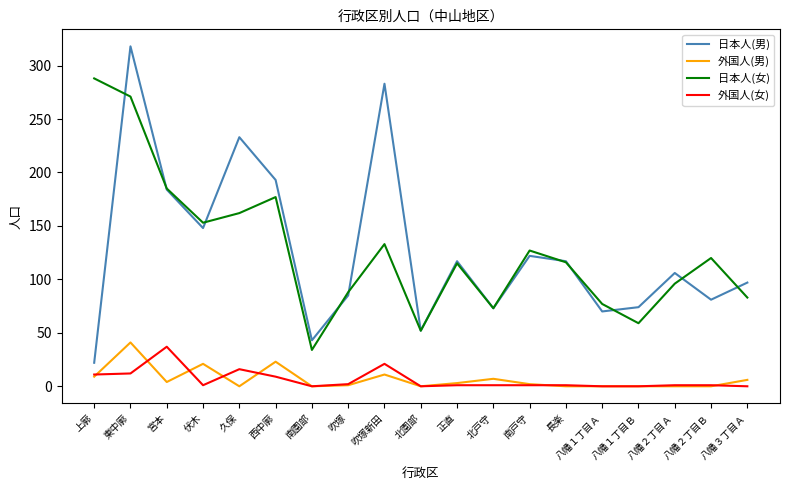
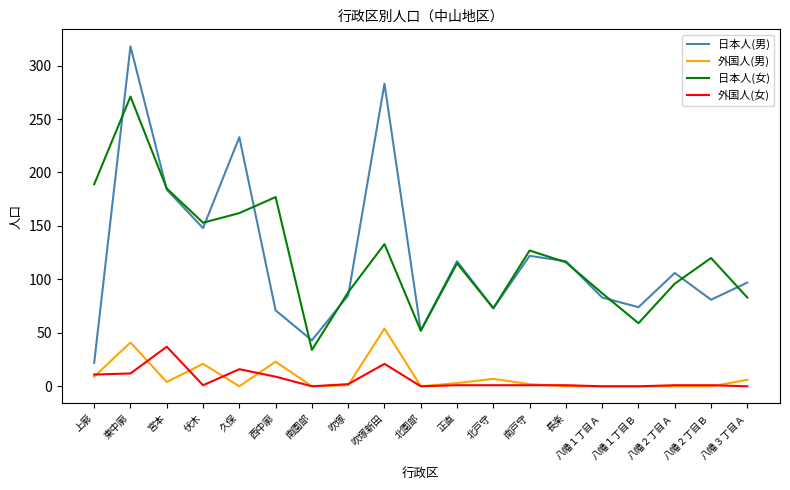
  {
    "日本人(男)": {
      "上廓": 22,
      "東中廓": 318,
      "伏木": 148,
      "久保": 233,
-     "西中廓": 193,
+     "西中廓": 71,
      "南園部": 43,
      "吹塚": 85,
      "吹塚新田": 283,
      "南戸守": 122,
-     "八幡１丁目Ａ": 70,
+     "八幡１丁目Ａ": 83,
      "八幡１丁目Ｂ": 74,
      "八幡２丁目Ａ": 106,
      "八幡２丁目Ｂ": 81,
      "八幡３丁目Ａ": 97
    },
    "外国人(男)": {
      "東中廓": 41,
      "宮本": 4,
      "伏木": 21,
      "久保": 0,
      "西中廓": 23,
-     "吹塚新田": 11,
+     "吹塚新田": 54,
      "北戸守": 7,
      "八幡３丁目Ａ": 6
    },
    "日本人(女)": {
-     "上廓": 288,
+     "上廓": 189,
      "東中廓": 271,
      "伏木": 153,
      "久保": 162,
      "西中廓": 177,
      "南園部": 34,
      "吹塚": 88,
      "吹塚新田": 133,
      "南戸守": 127,
-     "八幡１丁目Ａ": 77,
+     "八幡１丁目Ａ": 87,
      "八幡１丁目Ｂ": 59,
      "八幡２丁目Ａ": 96,
      "八幡２丁目Ｂ": 120,
      "八幡３丁目Ａ": 83
    },
    "外国人(女)": {
      "東中廓": 12,
      "宮本": 37,
      "伏木": 1,
      "久保": 16,
      "西中廓": 9,
      "吹塚新田": 21,
      "北戸守": 1,
      "八幡３丁目Ａ": 0
    }
  }
